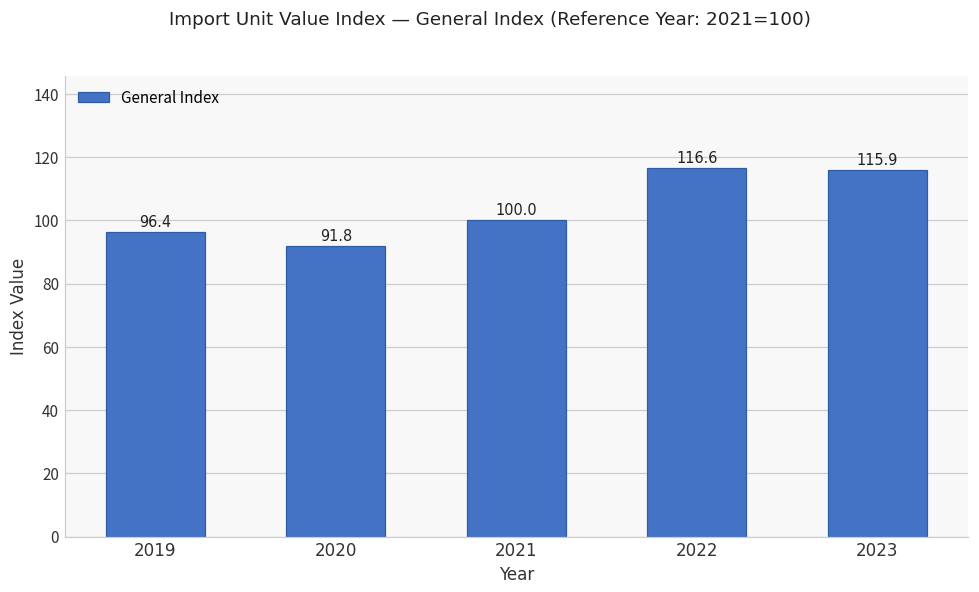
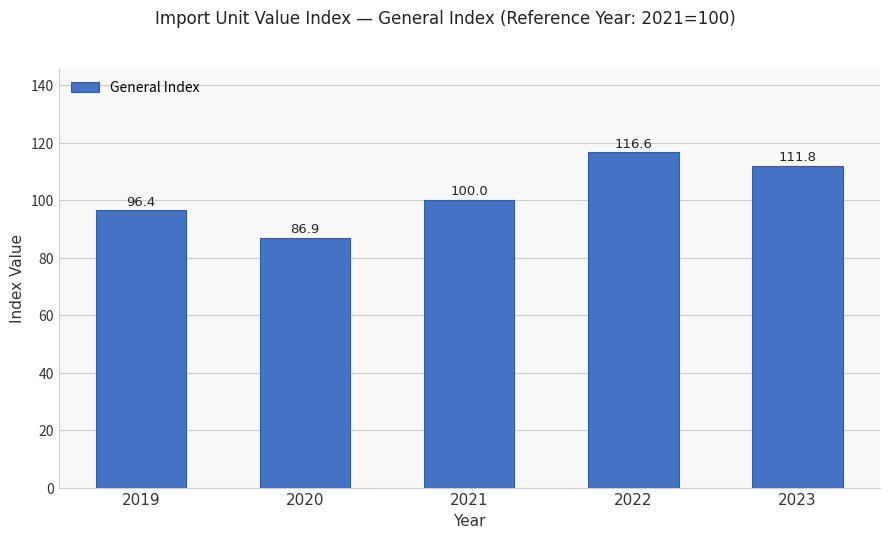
  {
    "2019": 96.4,
-   "2020": 91.8,
+   "2020": 86.9,
    "2021": 100.0,
    "2022": 116.6,
-   "2023": 115.9
+   "2023": 111.8
  }
